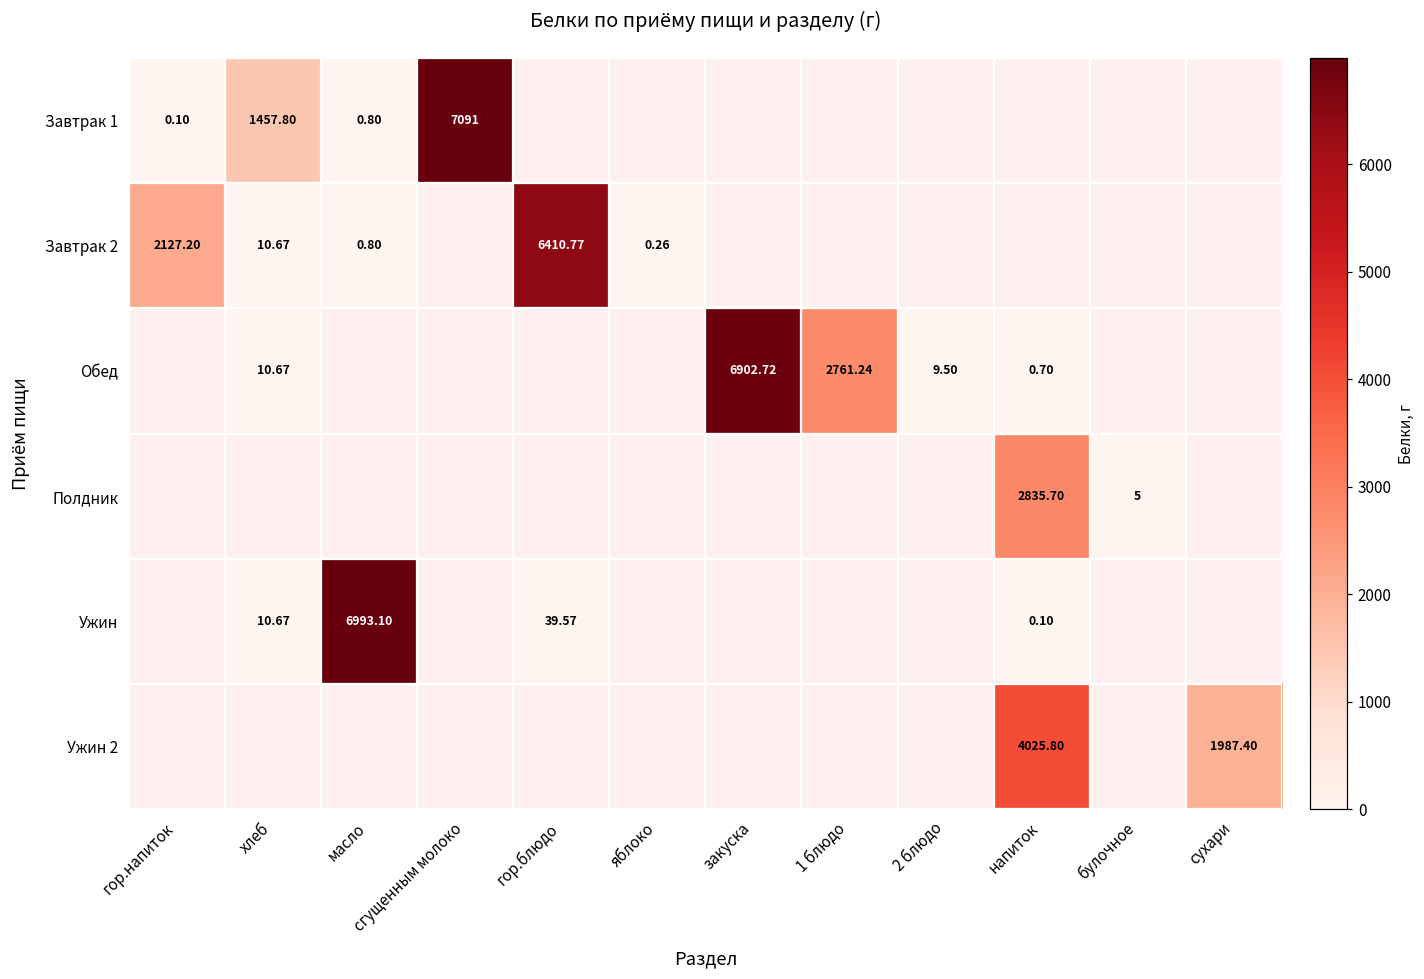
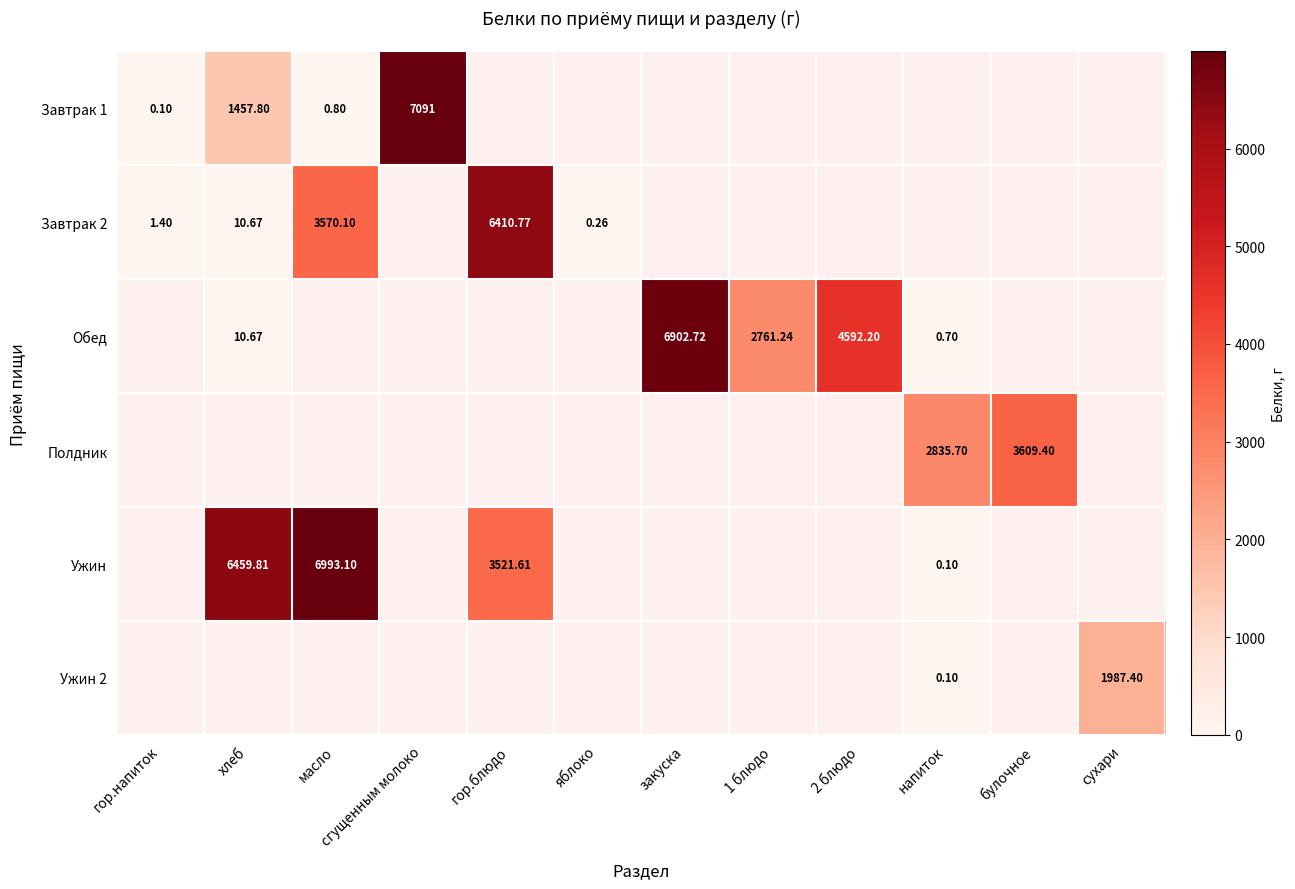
  {
    "Завтрак 1": {
      "гор.напиток": 0.10,
      "хлеб": 1457.80,
      "масло": 0.80,
      "сгущенным молоко": 7091
    },
    "Завтрак 2": {
-     "гор.напиток": 2127.20,
+     "гор.напиток": 1.40,
      "хлеб": 10.67,
-     "масло": 0.80,
+     "масло": 3570.10,
      "гор.блюдо": 6410.77,
      "яблоко": 0.26
    },
    "Обед": {
      "хлеб": 10.67,
      "закуска": 6902.72,
      "1 блюдо": 2761.24,
-     "2 блюдо": 9.50,
+     "2 блюдо": 4592.20,
      "напиток": 0.70
    },
    "Полдник": {
      "напиток": 2835.70,
-     "булочное": 5
+     "булочное": 3609.40
    },
    "Ужин": {
-     "хлеб": 10.67,
+     "хлеб": 6459.81,
      "масло": 6993.10,
-     "гор.блюдо": 39.57,
+     "гор.блюдо": 3521.61,
      "напиток": 0.10
    },
    "Ужин 2": {
-     "напиток": 4025.80,
+     "напиток": 0.10,
      "сухари": 1987.40
    }
  }
